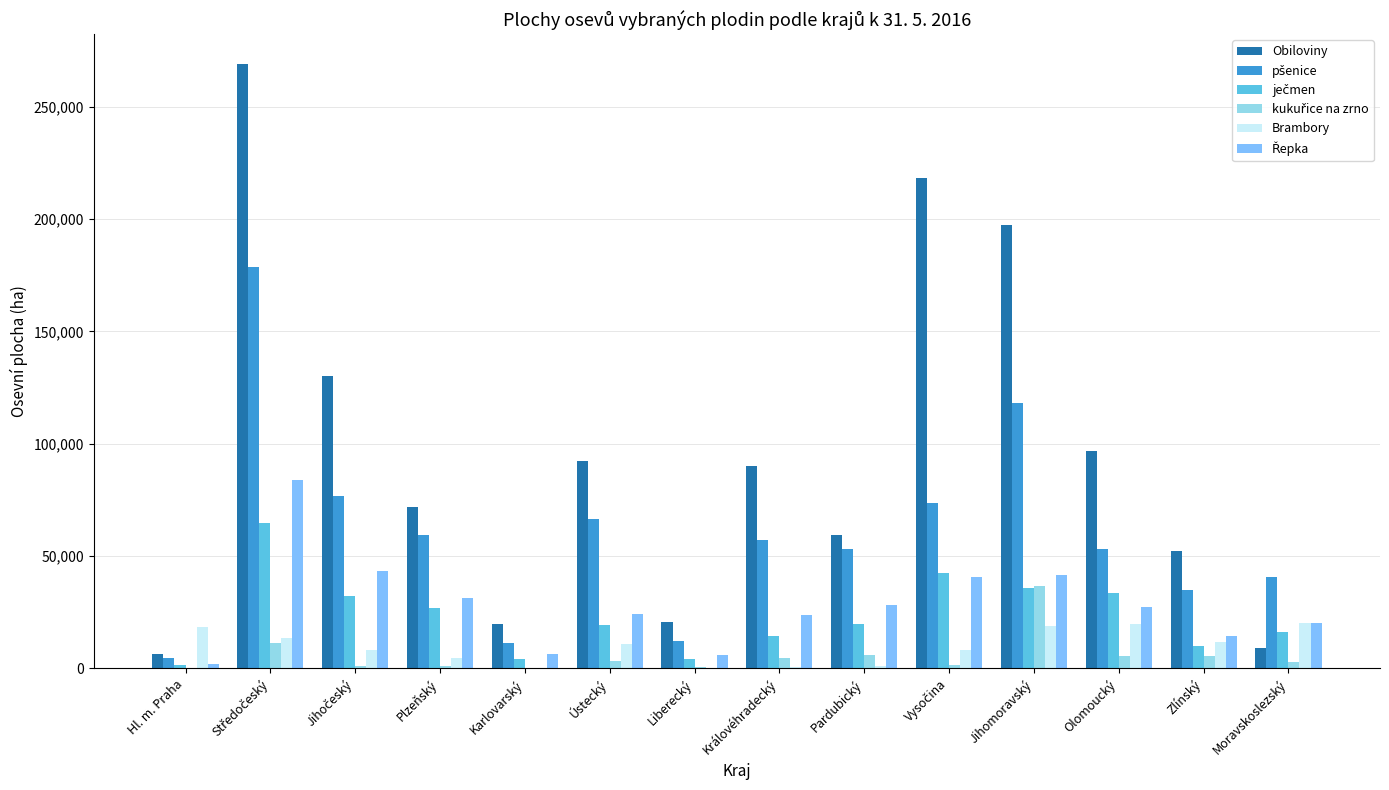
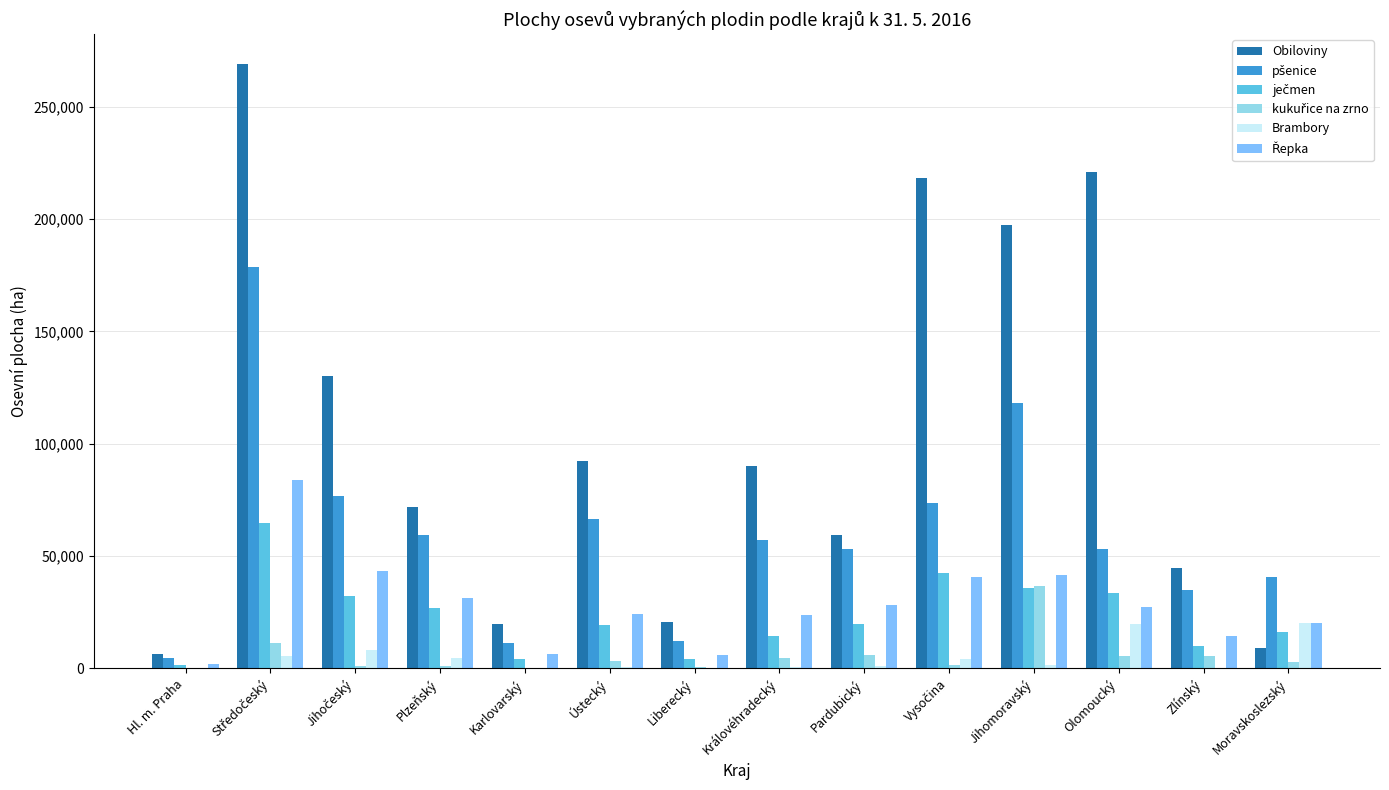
  {
    "Obiloviny": {
      "Hl. m. Praha": "7,000",
      "Středočeský": "269,000",
      "Jihočeský": "130,000",
      "Plzeňský": "72,000",
      "Karlovarský": "20,000",
      "Ústecký": "92,000",
      "Liberecký": "21,000",
      "Královéhradecký": "90,000",
      "Pardubický": "60,000",
      "Vysočina": "218,000",
      "Jihomoravský": "198,000",
-     "Olomoucký": "97,000",
-     "Zlínský": "52,000",
+     "Olomoucký": "221,000",
+     "Zlínský": "45,000",
      "Moravskoslezský": "9,000"
    },
    "Brambory": {
-     "Hl. m. Praha": "18,000",
-     "Středočeský": "14,000",
+     "Hl. m. Praha": "0",
+     "Středočeský": "5,000",
      "Jihočeský": "8,000",
      "Plzeňský": "5,000",
-     "Ústecký": "11,000",
+     "Ústecký": "1,000",
      "Pardubický": "1,000",
-     "Vysočina": "8,000",
-     "Jihomoravský": "19,000",
+     "Vysočina": "4,000",
+     "Jihomoravský": "2,000",
      "Olomoucký": "20,000",
-     "Zlínský": "12,000",
+     "Zlínský": "0",
      "Moravskoslezský": "20,000"
    }
  }
